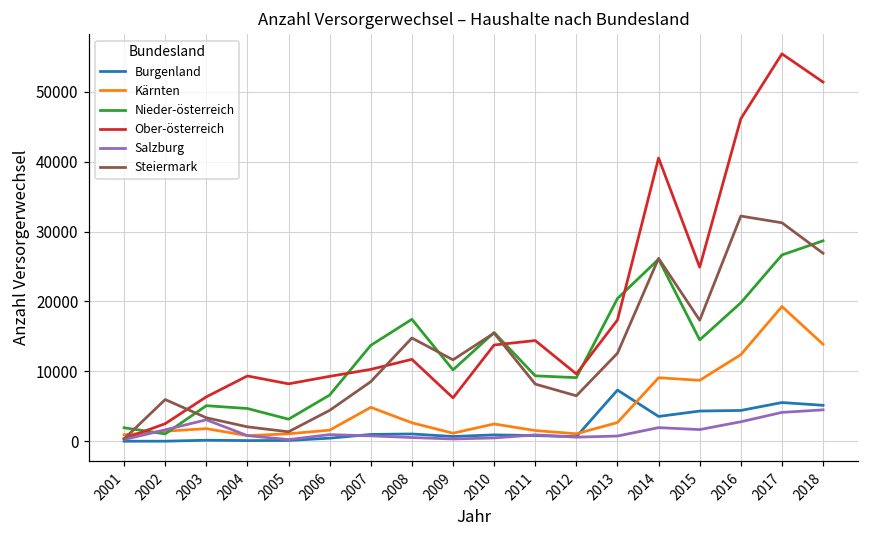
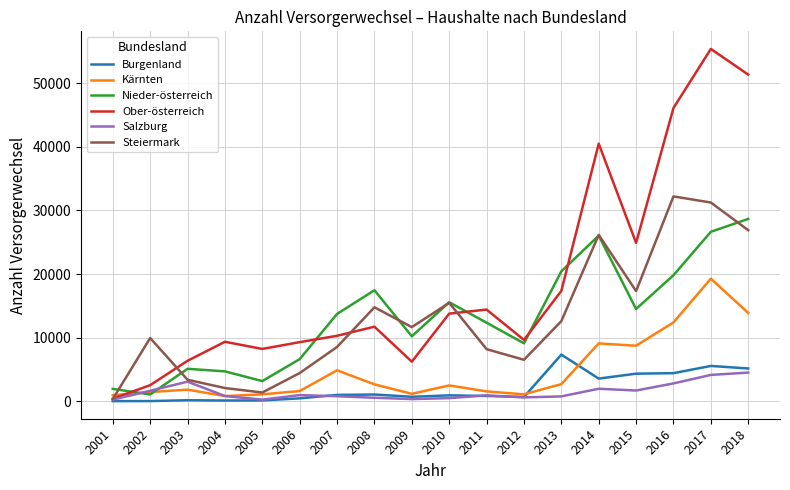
  {
    "Burgenland": {
      "2002": 0,
      "2003": 0,
      "2004": 0,
      "2006": 0,
      "2008": 1000,
      "2010": 1000,
      "2013": 7000,
      "2014": 4000,
      "2015": 4000,
      "2016": 4000,
      "2017": 6000,
      "2018": 5000
    },
    "Kärnten": {
      "2001": 1000,
      "2003": 2000,
      "2006": 2000,
      "2007": 5000,
      "2008": 3000,
      "2009": 1000,
      "2010": 2000,
      "2011": 2000,
      "2012": 1000,
      "2013": 3000,
      "2014": 9000,
      "2015": 9000,
      "2016": 12000,
      "2017": 19000,
      "2018": 14000
    },
    "Nieder-österreich": {
      "2001": 2000,
      "2003": 5000,
      "2004": 5000,
      "2005": 3000,
      "2006": 7000,
      "2007": 14000,
      "2008": 17000,
      "2009": 10000,
-     "2011": 9000,
+     "2011": 12000,
      "2012": 9000,
      "2013": 20000,
      "2015": 15000,
      "2016": 20000,
      "2017": 27000,
      "2018": 29000
    },
    "Ober-österreich": {
      "2002": 3000,
      "2003": 6000,
      "2004": 9000,
      "2005": 8000,
      "2006": 9000,
      "2007": 10000,
      "2008": 12000,
      "2009": 6000,
      "2010": 14000,
      "2011": 14000,
      "2012": 10000,
      "2013": 17000,
      "2014": 41000,
      "2015": 25000,
      "2016": 46000,
      "2017": 55000,
      "2018": 51000
    },
    "Salzburg": {
      "2006": 1000,
      "2008": 1000,
      "2010": 0,
      "2013": 1000,
      "2014": 2000,
      "2015": 2000,
      "2016": 3000,
      "2017": 4000,
      "2018": 4000
    },
    "Steiermark": {
-     "2002": 6000,
+     "2002": 10000,
      "2004": 2000,
      "2006": 4000,
      "2007": 9000,
      "2008": 15000,
      "2009": 12000,
      "2011": 8000,
      "2012": 7000,
      "2013": 13000,
      "2015": 17000,
      "2016": 32000,
      "2017": 31000,
      "2018": 27000
    }
  }
